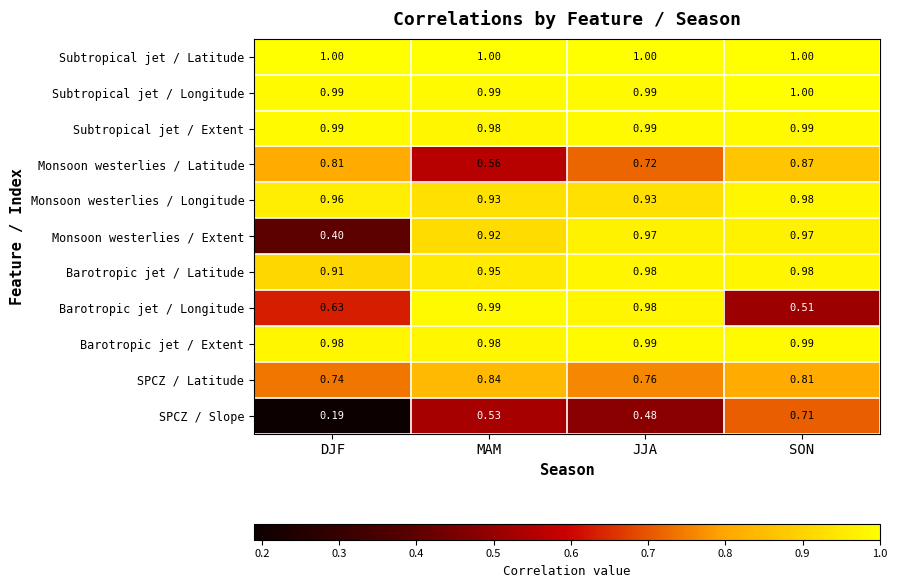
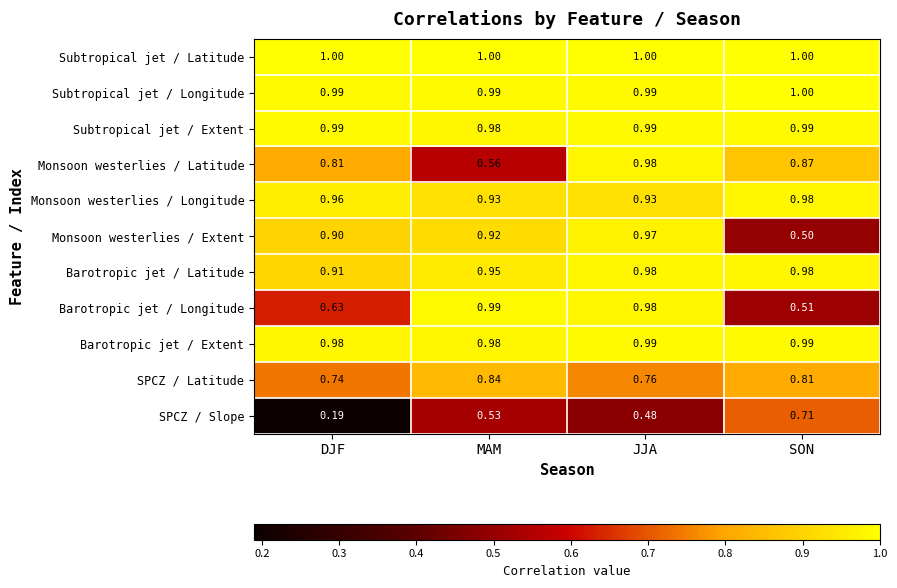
  {
    "Subtropical jet / Latitude": {
      "DJF": 1.00,
      "MAM": 1.00,
      "JJA": 1.00,
      "SON": 1.00
    },
    "Subtropical jet / Longitude": {
      "DJF": 0.99,
      "MAM": 0.99,
      "JJA": 0.99,
      "SON": 1.00
    },
    "Subtropical jet / Extent": {
      "DJF": 0.99,
      "MAM": 0.98,
      "JJA": 0.99,
      "SON": 0.99
    },
    "Monsoon westerlies / Latitude": {
      "DJF": 0.81,
      "MAM": 0.56,
-     "JJA": 0.72,
+     "JJA": 0.98,
      "SON": 0.87
    },
    "Monsoon westerlies / Longitude": {
      "DJF": 0.96,
      "MAM": 0.93,
      "JJA": 0.93,
      "SON": 0.98
    },
    "Monsoon westerlies / Extent": {
-     "DJF": 0.40,
+     "DJF": 0.90,
      "MAM": 0.92,
      "JJA": 0.97,
-     "SON": 0.97
+     "SON": 0.50
    },
    "Barotropic jet / Latitude": {
      "DJF": 0.91,
      "MAM": 0.95,
      "JJA": 0.98,
      "SON": 0.98
    },
    "Barotropic jet / Longitude": {
      "DJF": 0.63,
      "MAM": 0.99,
      "JJA": 0.98,
      "SON": 0.51
    },
    "Barotropic jet / Extent": {
      "DJF": 0.98,
      "MAM": 0.98,
      "JJA": 0.99,
      "SON": 0.99
    },
    "SPCZ / Latitude": {
      "DJF": 0.74,
      "MAM": 0.84,
      "JJA": 0.76,
      "SON": 0.81
    },
    "SPCZ / Slope": {
      "DJF": 0.19,
      "MAM": 0.53,
      "JJA": 0.48,
      "SON": 0.71
    }
  }
